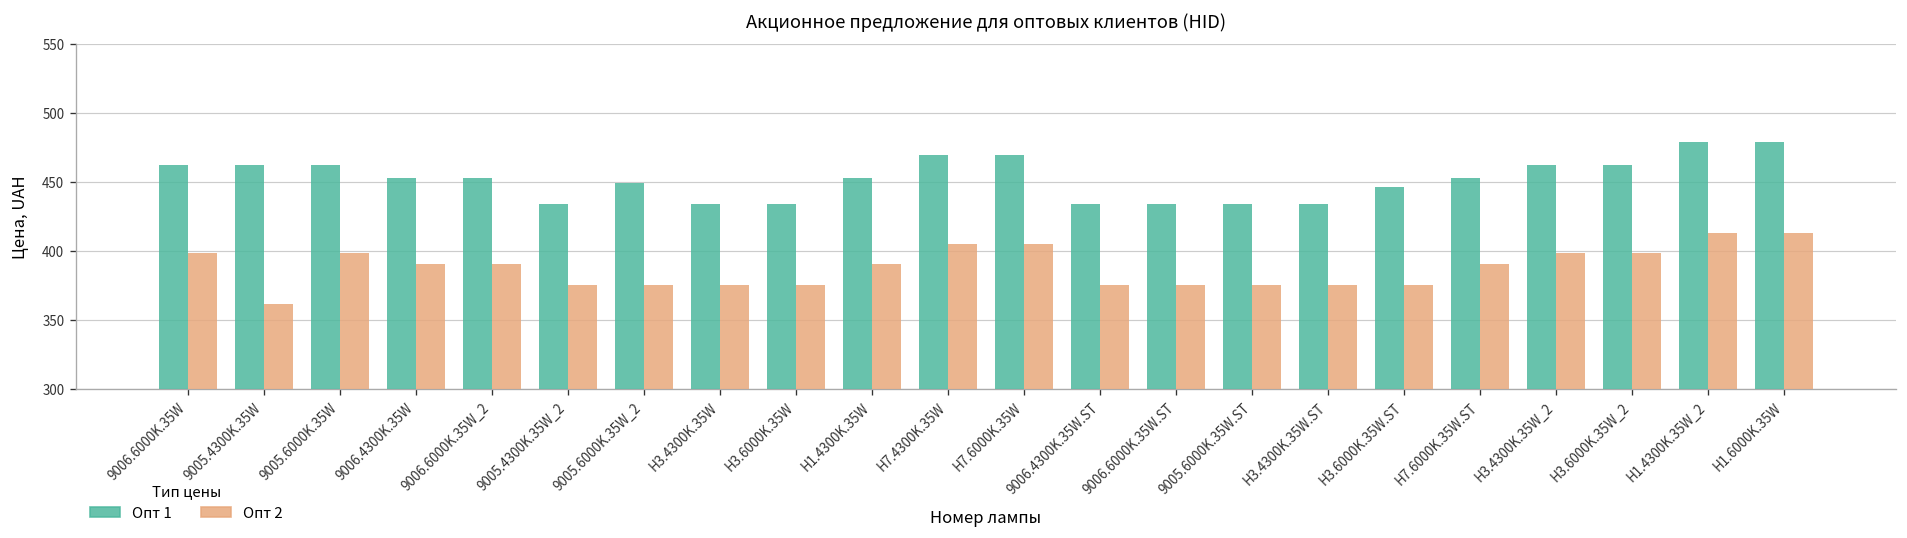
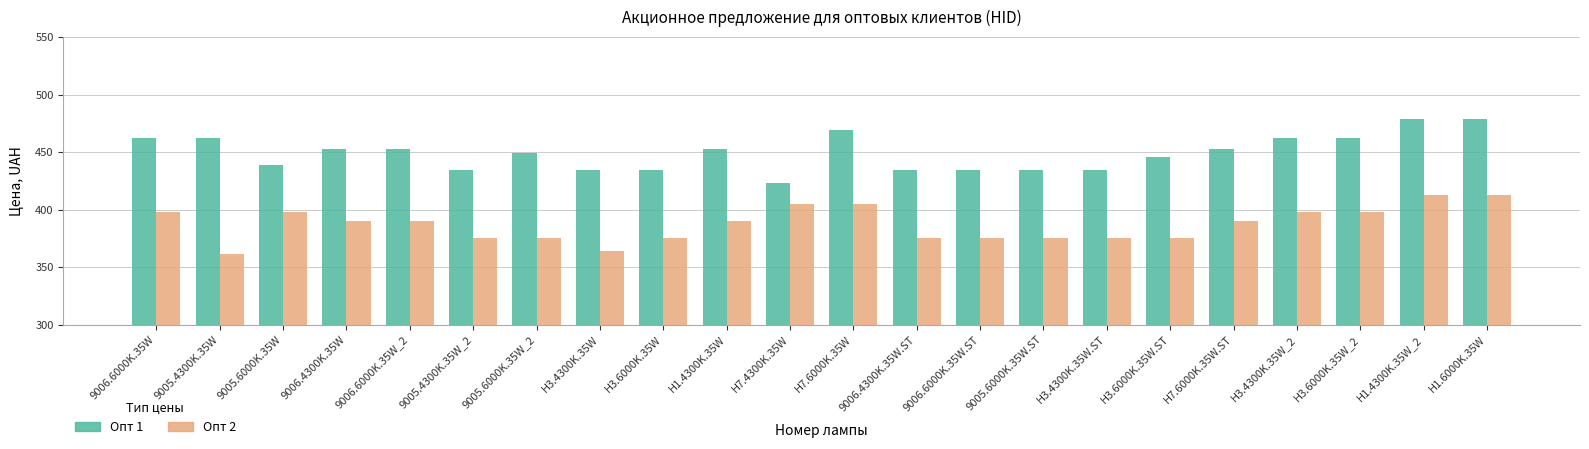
  {
    "Опт 1": {
      "9006.6000K.35W": 462,
      "9005.4300K.35W": 462,
-     "9005.6000K.35W": 462,
+     "9005.6000K.35W": 439,
      "9006.4300K.35W": 453,
      "9006.6000K.35W_2": 453,
      "9005.4300K.35W_2": 434,
      "9005.6000K.35W_2": 449,
      "H3.4300K.35W": 434,
      "H3.6000K.35W": 434,
      "H1.4300K.35W": 453,
-     "H7.4300K.35W": 469,
+     "H7.4300K.35W": 423,
      "H7.6000K.35W": 469,
      "9006.4300K.35W.ST": 434,
      "9006.6000K.35W.ST": 434,
      "9005.6000K.35W.ST": 434,
      "H3.4300K.35W.ST": 434,
      "H3.6000K.35W.ST": 446,
      "H7.6000K.35W.ST": 453,
      "H3.4300K.35W_2": 462,
      "H3.6000K.35W_2": 462,
      "H1.4300K.35W_2": 479,
      "H1.6000K.35W": 479
    },
    "Опт 2": {
      "9006.6000K.35W": 398,
      "9005.4300K.35W": 361,
      "9005.6000K.35W": 398,
      "9006.4300K.35W": 390,
      "9006.6000K.35W_2": 390,
      "9005.4300K.35W_2": 375,
      "9005.6000K.35W_2": 375,
-     "H3.4300K.35W": 375,
+     "H3.4300K.35W": 364,
      "H3.6000K.35W": 375,
      "H1.4300K.35W": 390,
      "H7.4300K.35W": 405,
      "H7.6000K.35W": 405,
      "9006.4300K.35W.ST": 375,
      "9006.6000K.35W.ST": 375,
      "9005.6000K.35W.ST": 375,
      "H3.4300K.35W.ST": 375,
      "H3.6000K.35W.ST": 375,
      "H7.6000K.35W.ST": 390,
      "H3.4300K.35W_2": 398,
      "H3.6000K.35W_2": 398,
      "H1.4300K.35W_2": 413,
      "H1.6000K.35W": 413
    }
  }
